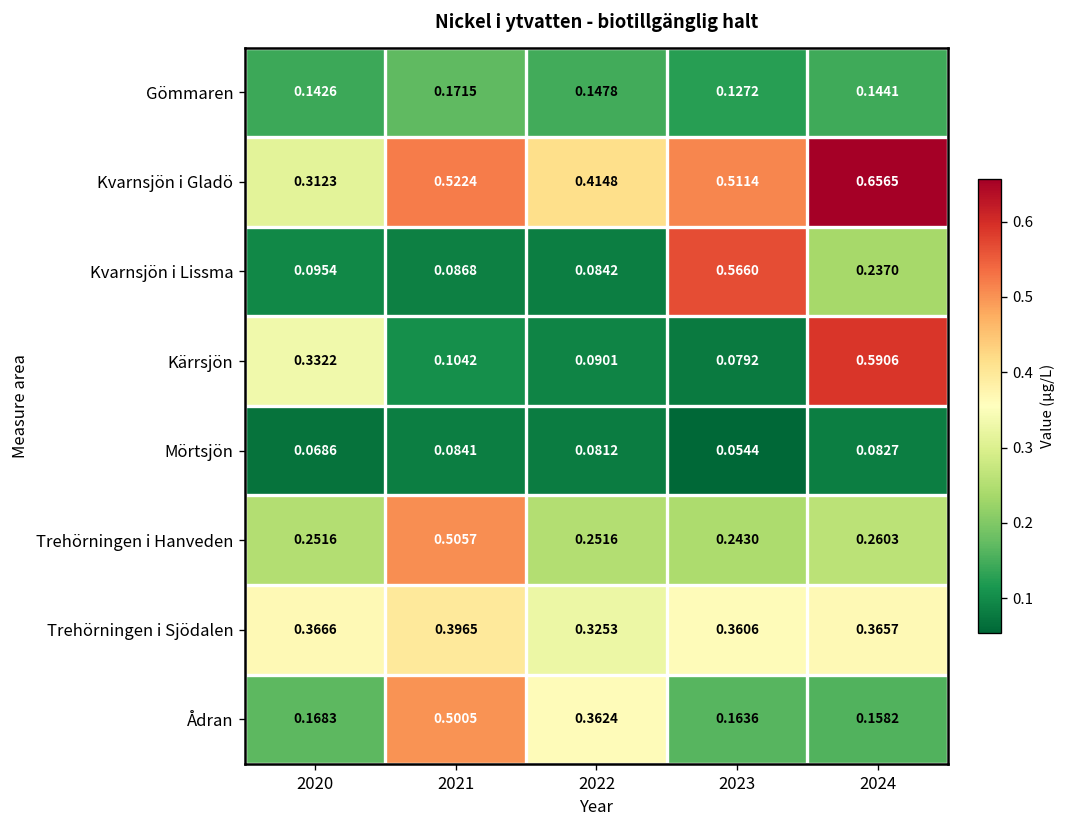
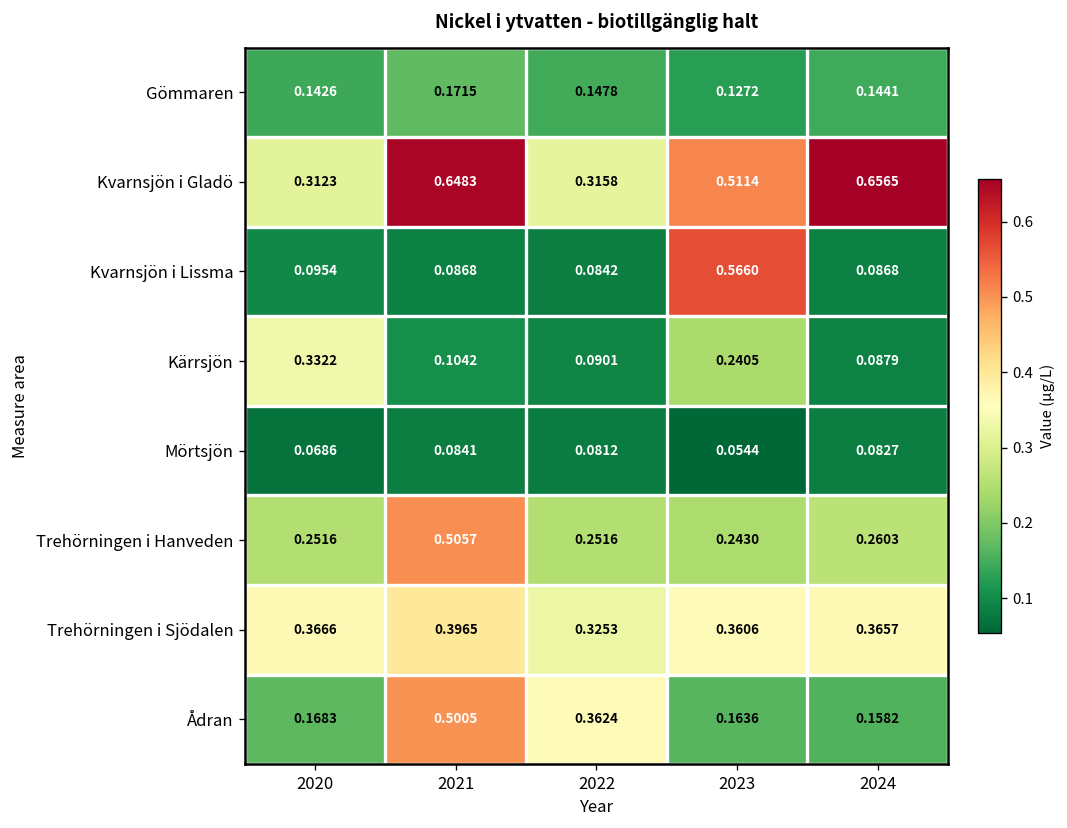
  {
    "Gömmaren": {
      "2020": 0.1426,
      "2021": 0.1715,
      "2022": 0.1478,
      "2023": 0.1272,
      "2024": 0.1441
    },
    "Kvarnsjön i Gladö": {
      "2020": 0.3123,
-     "2021": 0.5224,
-     "2022": 0.4148,
+     "2021": 0.6483,
+     "2022": 0.3158,
      "2023": 0.5114,
      "2024": 0.6565
    },
    "Kvarnsjön i Lissma": {
      "2020": 0.0954,
      "2021": 0.0868,
      "2022": 0.0842,
      "2023": 0.5660,
-     "2024": 0.2370
+     "2024": 0.0868
    },
    "Kärrsjön": {
      "2020": 0.3322,
      "2021": 0.1042,
      "2022": 0.0901,
-     "2023": 0.0792,
-     "2024": 0.5906
+     "2023": 0.2405,
+     "2024": 0.0879
    },
    "Mörtsjön": {
      "2020": 0.0686,
      "2021": 0.0841,
      "2022": 0.0812,
      "2023": 0.0544,
      "2024": 0.0827
    },
    "Trehörningen i Hanveden": {
      "2020": 0.2516,
      "2021": 0.5057,
      "2022": 0.2516,
      "2023": 0.2430,
      "2024": 0.2603
    },
    "Trehörningen i Sjödalen": {
      "2020": 0.3666,
      "2021": 0.3965,
      "2022": 0.3253,
      "2023": 0.3606,
      "2024": 0.3657
    },
    "Ådran": {
      "2020": 0.1683,
      "2021": 0.5005,
      "2022": 0.3624,
      "2023": 0.1636,
      "2024": 0.1582
    }
  }
